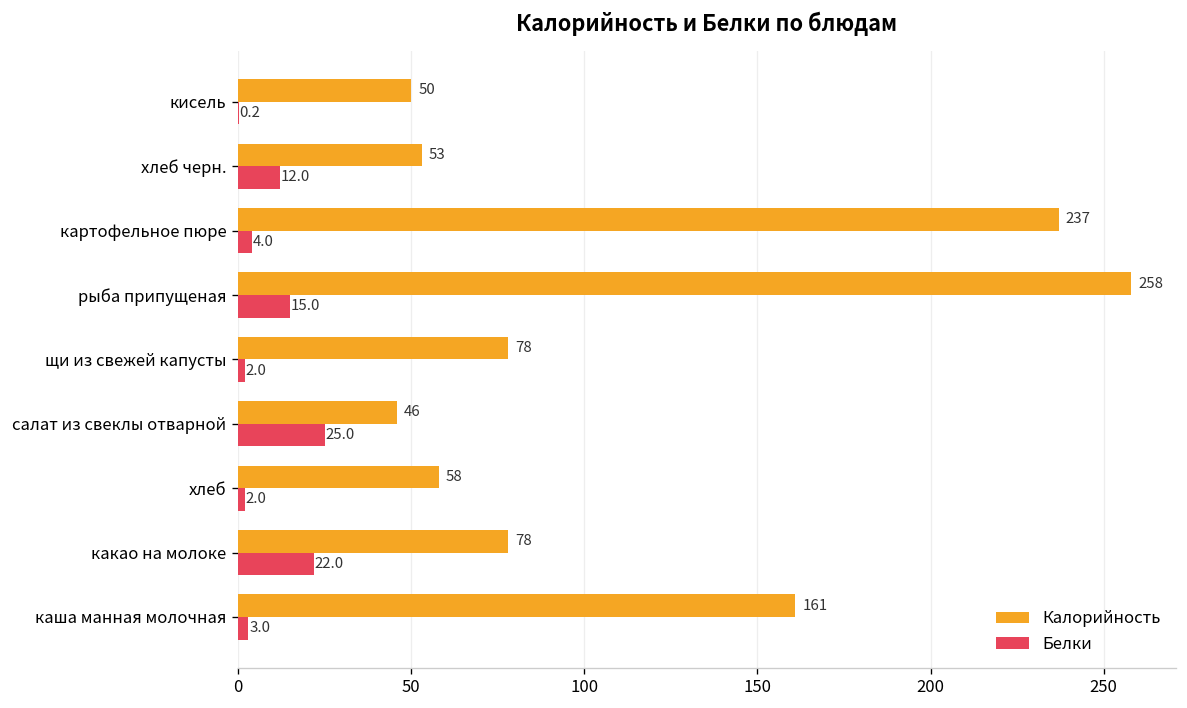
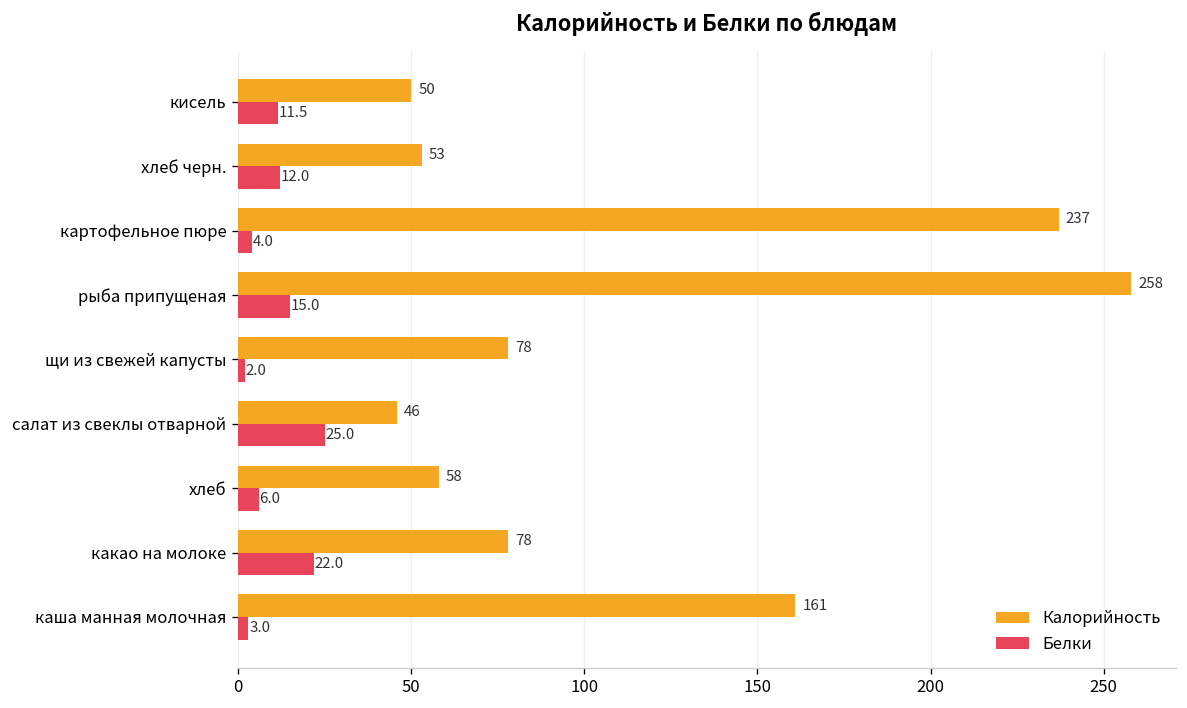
  {
    "Калорийность": {
      "кисель": 50,
      "хлеб черн.": 53,
      "картофельное пюре": 237,
      "рыба припущеная": 258,
      "щи из свежей капусты": 78,
      "салат из свеклы отварной": 46,
      "хлеб": 58,
      "какао на молоке": 78,
      "каша манная молочная": 161
    },
    "Белки": {
-     "кисель": 0.2,
+     "кисель": 11.5,
      "хлеб черн.": 12.0,
      "картофельное пюре": 4.0,
      "рыба припущеная": 15.0,
      "щи из свежей капусты": 2.0,
      "салат из свеклы отварной": 25.0,
-     "хлеб": 2.0,
+     "хлеб": 6.0,
      "какао на молоке": 22.0,
      "каша манная молочная": 3.0
    }
  }
